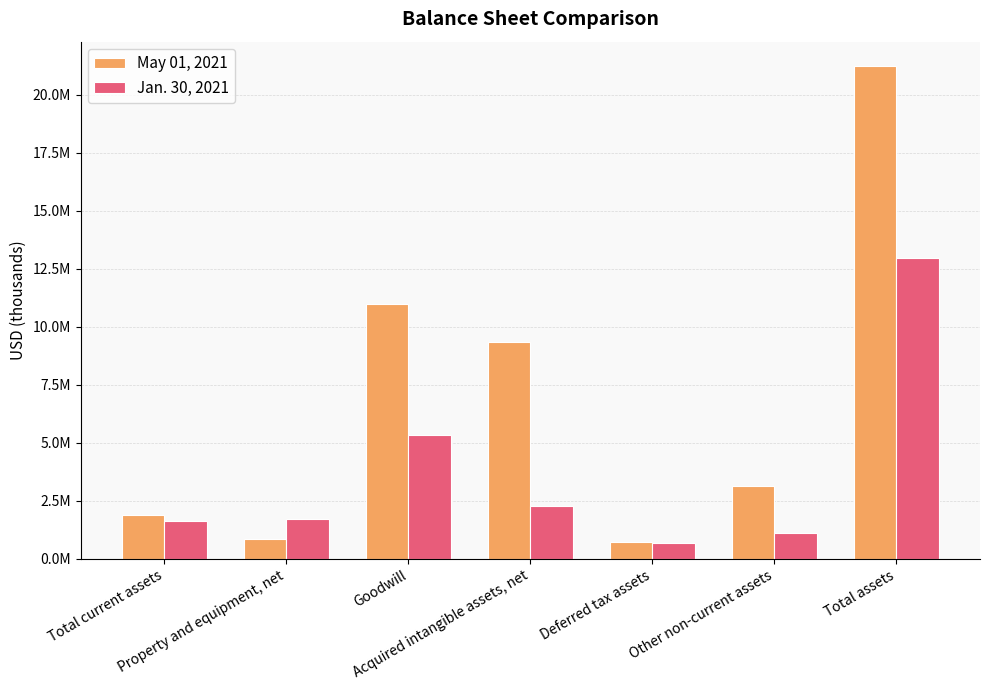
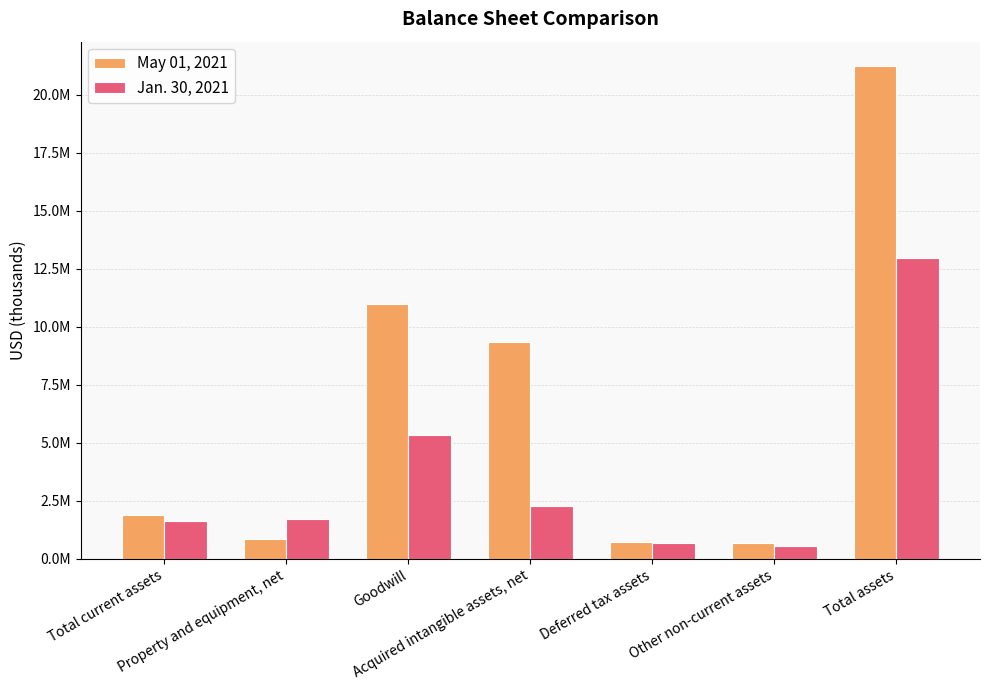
  {
    "May 01, 2021": {
      "Total current assets": 1900000,
      "Property and equipment, net": 900000,
      "Goodwill": 11000000,
      "Acquired intangible assets, net": 9300000,
      "Deferred tax assets": 700000,
-     "Other non-current assets": 3100000,
+     "Other non-current assets": 700000,
      "Total assets": 21200000
    },
    "Jan. 30, 2021": {
      "Total current assets": 1600000,
      "Property and equipment, net": 1700000,
      "Goodwill": 5300000,
      "Acquired intangible assets, net": 2300000,
      "Deferred tax assets": 700000,
-     "Other non-current assets": 1100000,
+     "Other non-current assets": 500000,
      "Total assets": 13000000
    }
  }
